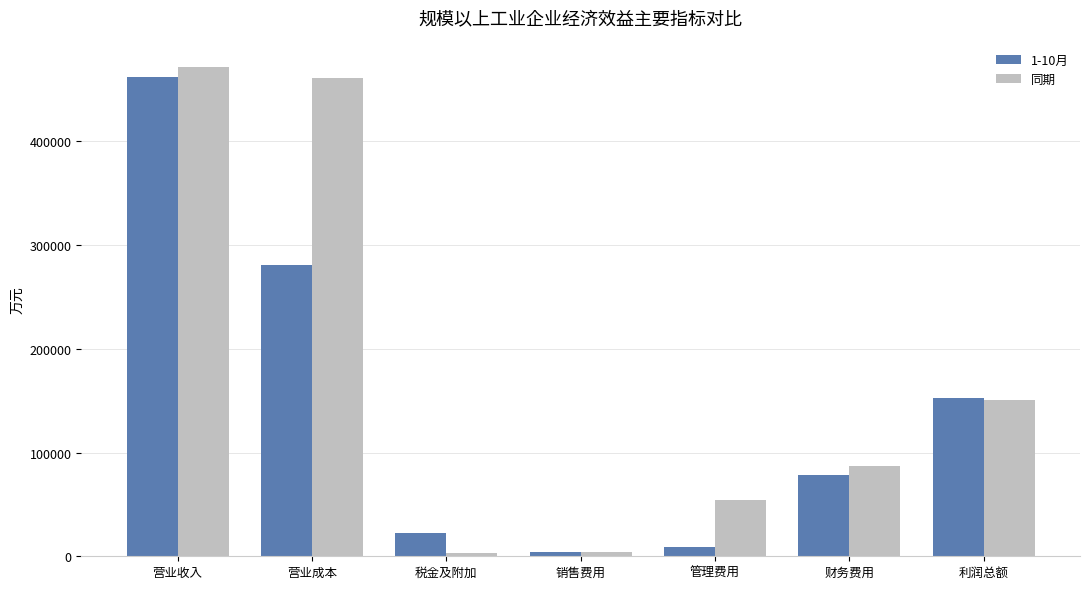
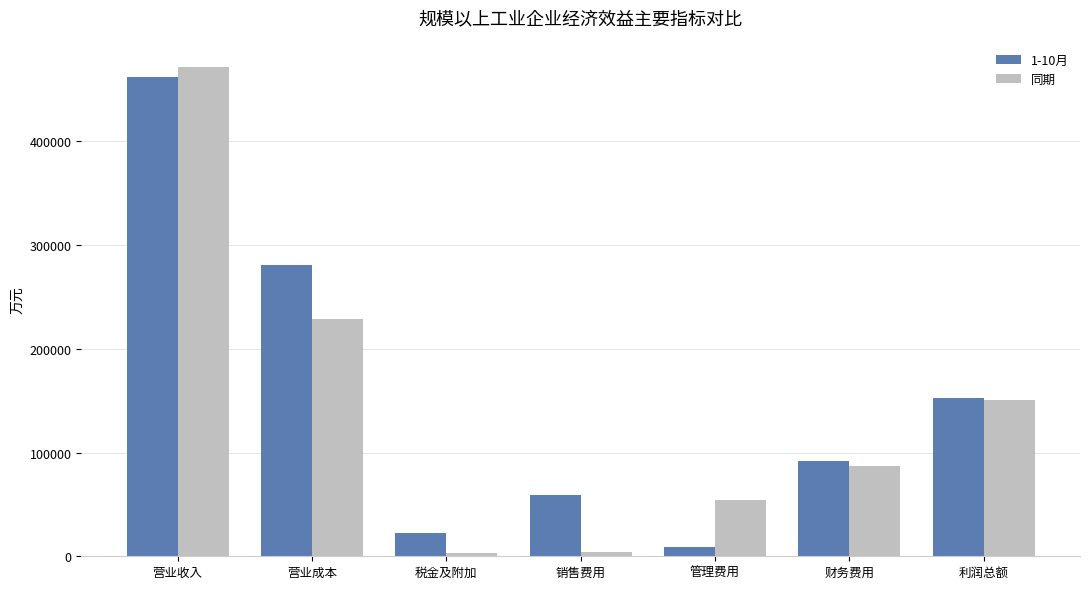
  {
    "1-10月": {
      "营业收入": 462000,
      "营业成本": 281000,
      "税金及附加": 23000,
-     "销售费用": 4000,
+     "销售费用": 59000,
      "管理费用": 9000,
-     "财务费用": 78000,
+     "财务费用": 92000,
      "利润总额": 152000
    },
    "同期": {
      "营业收入": 472000,
-     "营业成本": 461000,
+     "营业成本": 228000,
      "税金及附加": 3000,
      "销售费用": 4000,
      "管理费用": 55000,
      "财务费用": 87000,
      "利润总额": 151000
    }
  }
